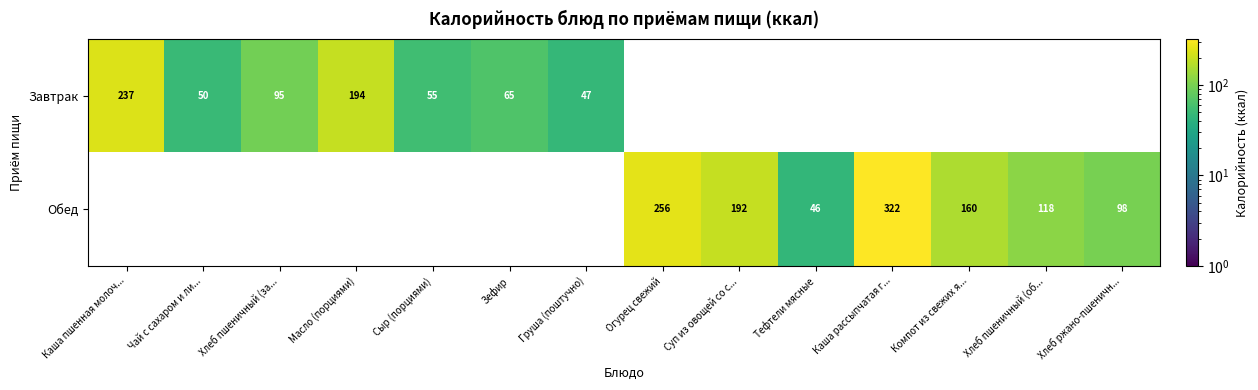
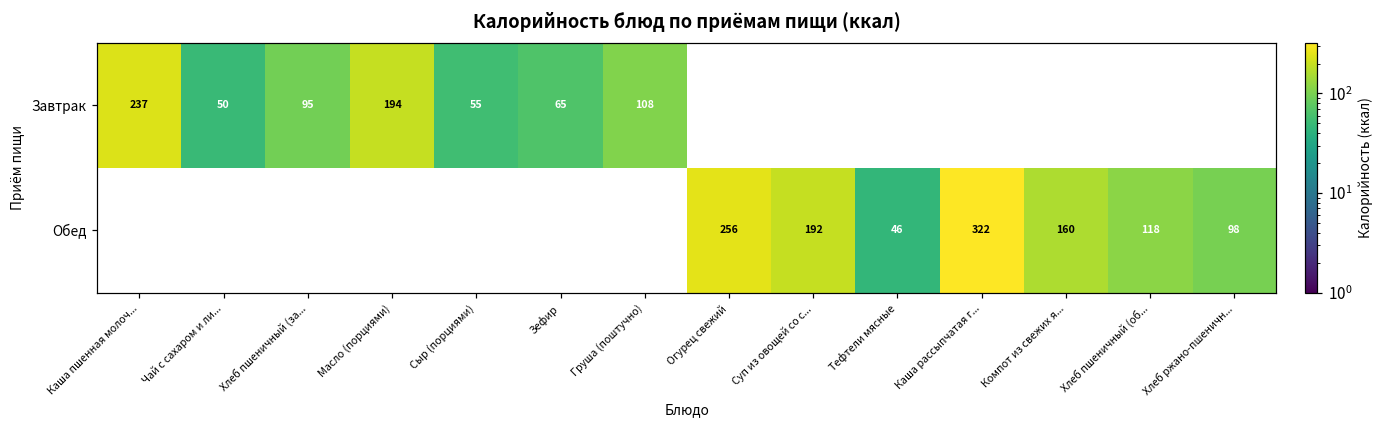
  {
    "Завтрак": {
      "Каша пшенная молоч...": 237,
      "Чай с сахаром и ли...": 50,
      "Хлеб пшеничный (за...": 95,
      "Масло (порциями)": 194,
      "Сыр (порциями)": 55,
      "Зефир": 65,
-     "Груша (поштучно)": 47
+     "Груша (поштучно)": 108
    },
    "Обед": {
      "Огурец свежий": 256,
      "Суп из овощей со с...": 192,
      "Тефтели мясные": 46,
      "Каша рассыпчатая г...": 322,
      "Компот из свежих я...": 160,
      "Хлеб пшеничный (об...": 118,
      "Хлеб ржано-пшеничн...": 98
    }
  }
